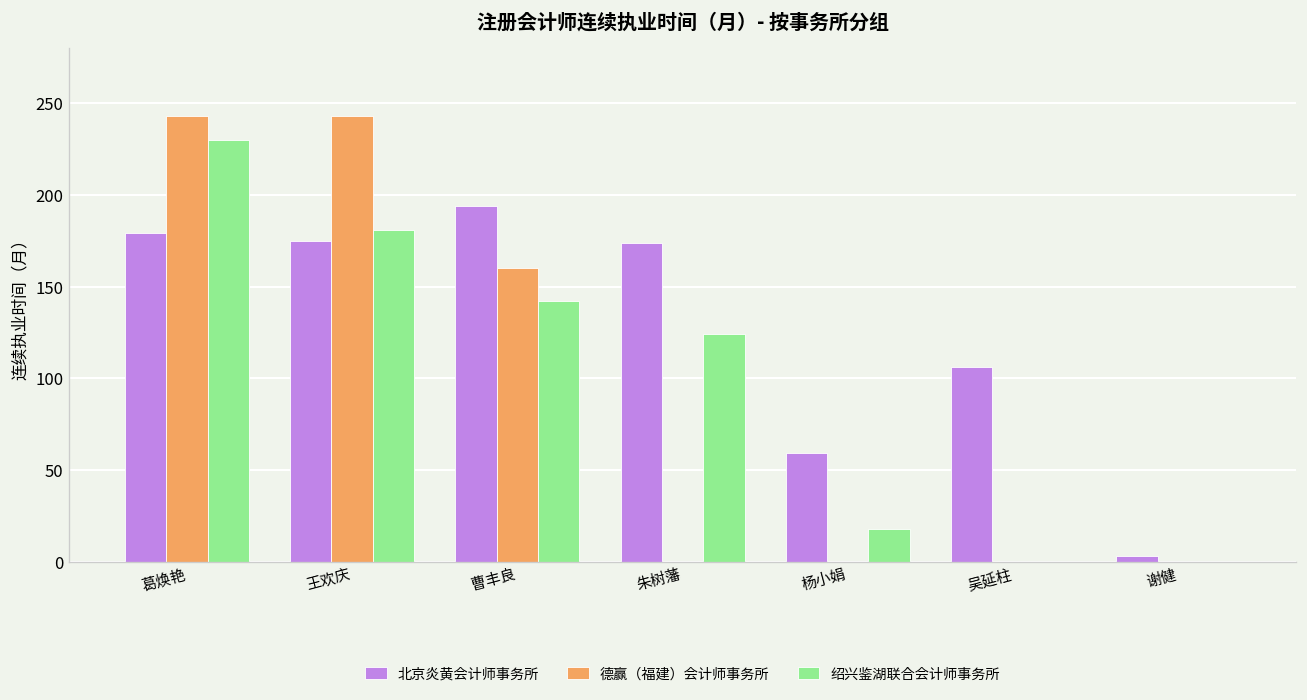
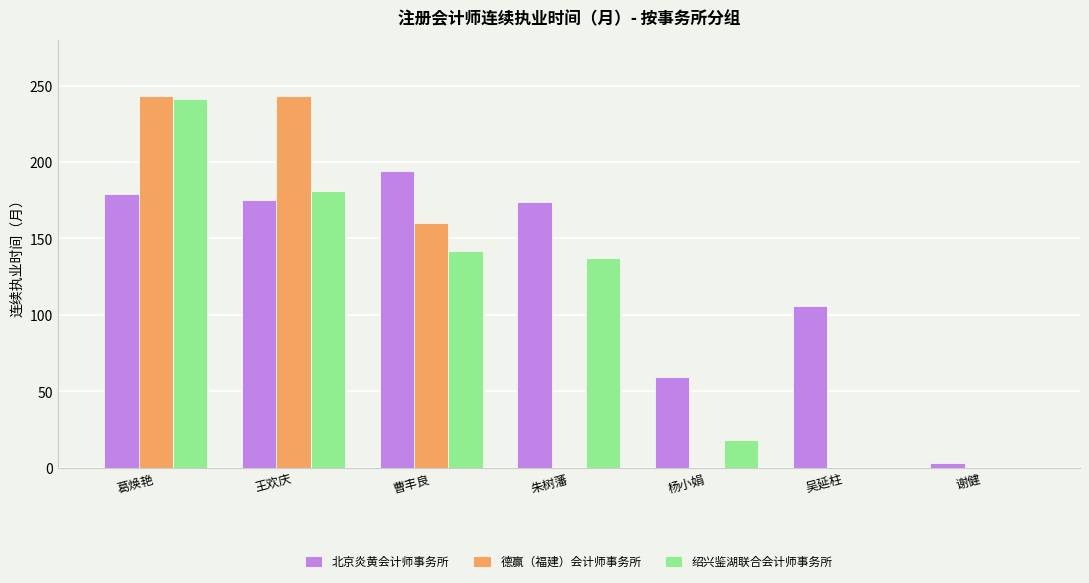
  {
    "北京炎黄会计师事务所": {
      "葛焕艳": 179,
      "王欢庆": 175,
      "曹丰良": 194,
      "朱树藩": 174,
      "杨小娟": 59,
      "吴延柱": 106,
      "谢健": 3
    },
    "德赢（福建）会计师事务所": {
      "葛焕艳": 243,
      "王欢庆": 243,
      "曹丰良": 160,
      "朱树藩": 0,
      "杨小娟": 0,
      "吴延柱": 0,
      "谢健": 0
    },
    "绍兴鉴湖联合会计师事务所": {
-     "葛焕艳": 230,
+     "葛焕艳": 241,
      "王欢庆": 181,
      "曹丰良": 142,
-     "朱树藩": 124,
+     "朱树藩": 137,
      "杨小娟": 18,
      "吴延柱": 0,
      "谢健": 0
    }
  }
